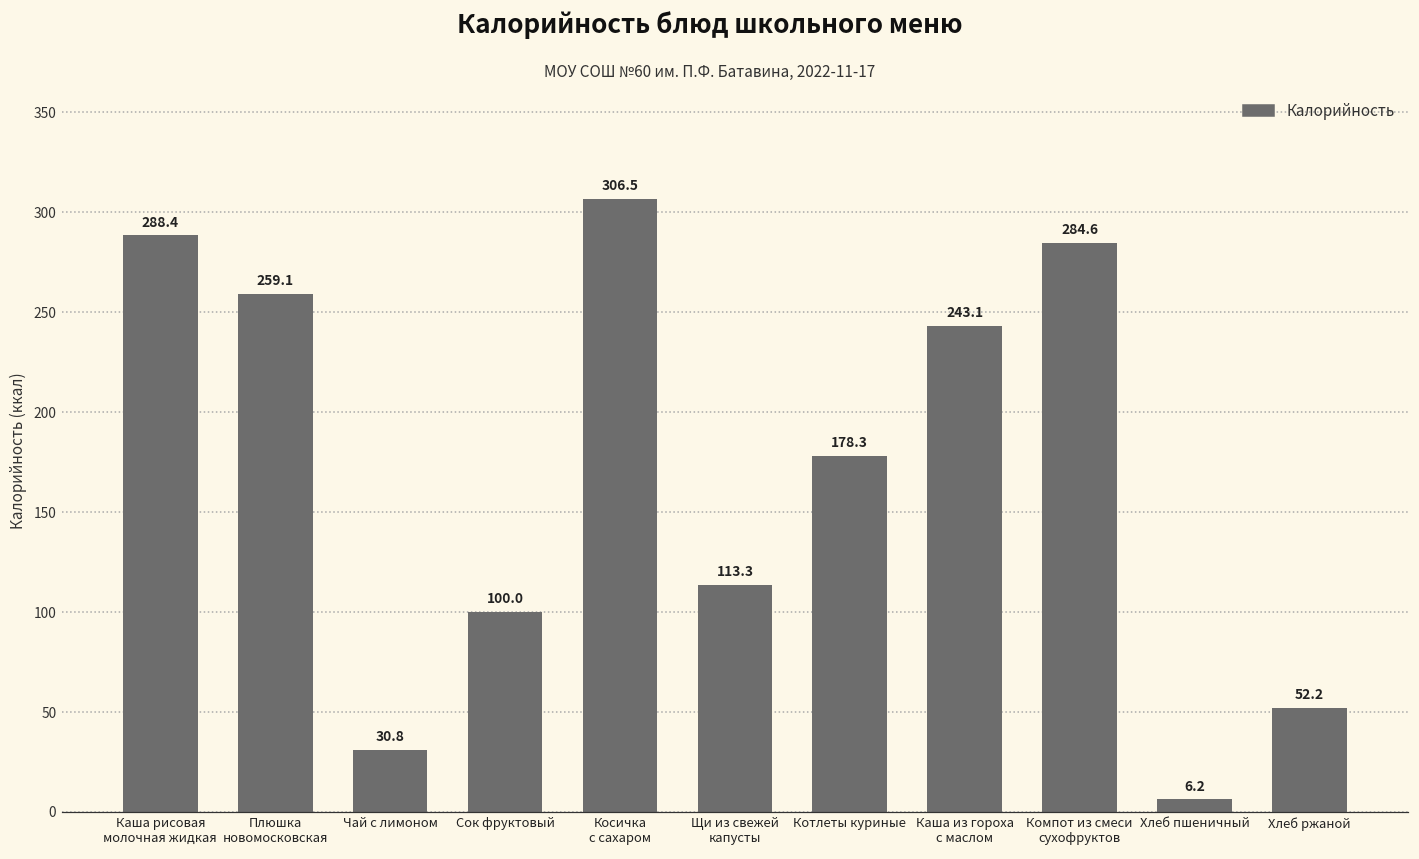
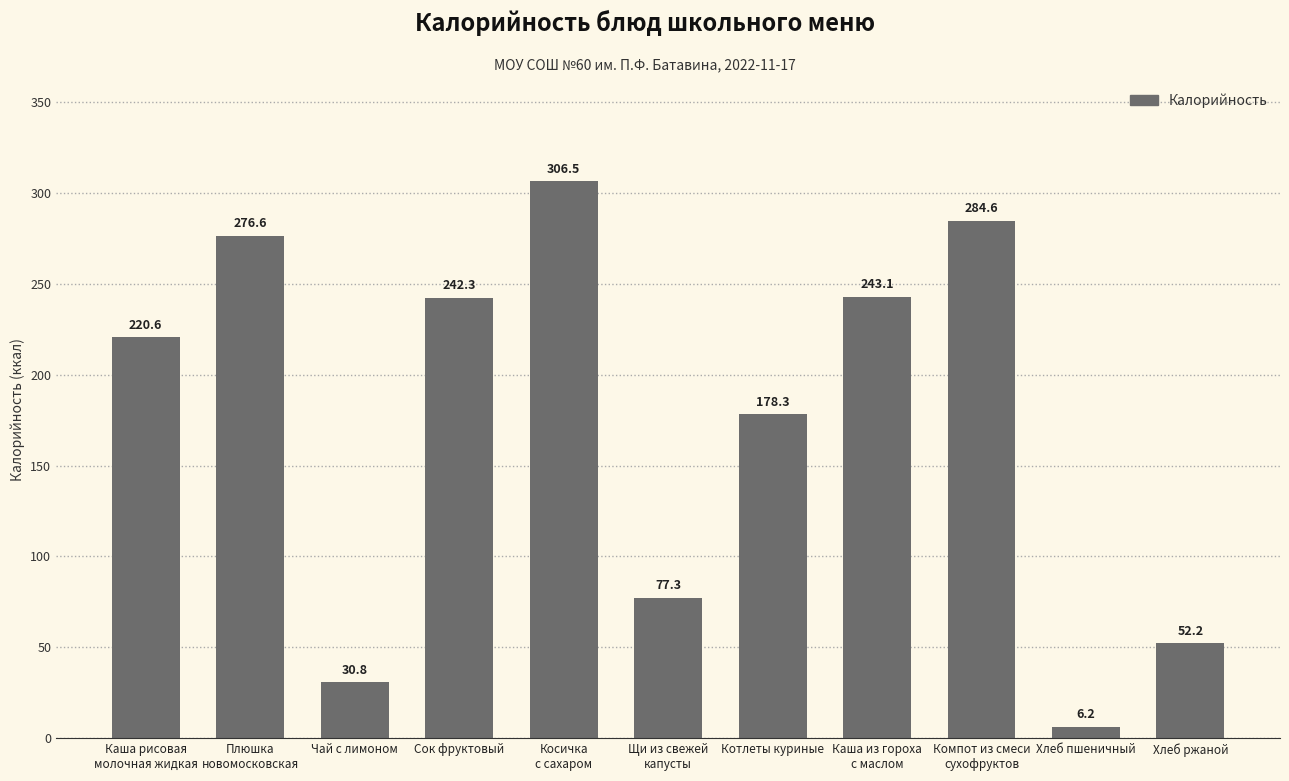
  {
-   "Каша рисовая молочная жидкая": 288.4,
-   "Плюшка новомосковская": 259.1,
+   "Каша рисовая молочная жидкая": 220.6,
+   "Плюшка новомосковская": 276.6,
    "Чай с лимоном": 30.8,
-   "Сок фруктовый": 100.0,
+   "Сок фруктовый": 242.3,
    "Косичка с сахаром": 306.5,
-   "Щи из свежей капусты": 113.3,
+   "Щи из свежей капусты": 77.3,
    "Котлеты куриные": 178.3,
    "Каша из гороха с маслом": 243.1,
    "Компот из смеси сухофруктов": 284.6,
    "Хлеб пшеничный": 6.2,
    "Хлеб ржаной": 52.2
  }
